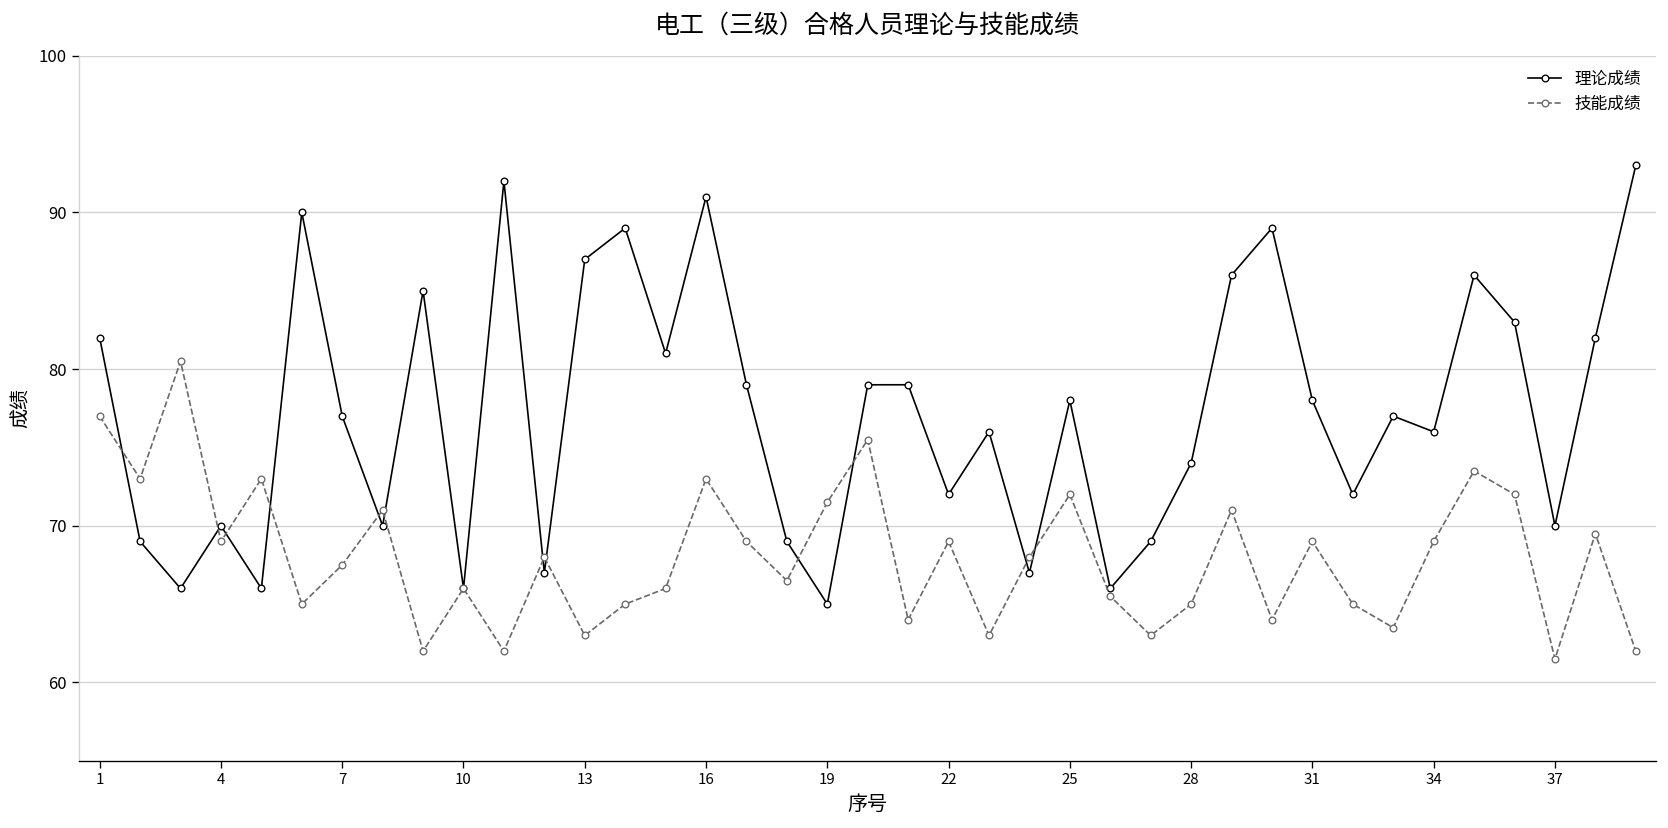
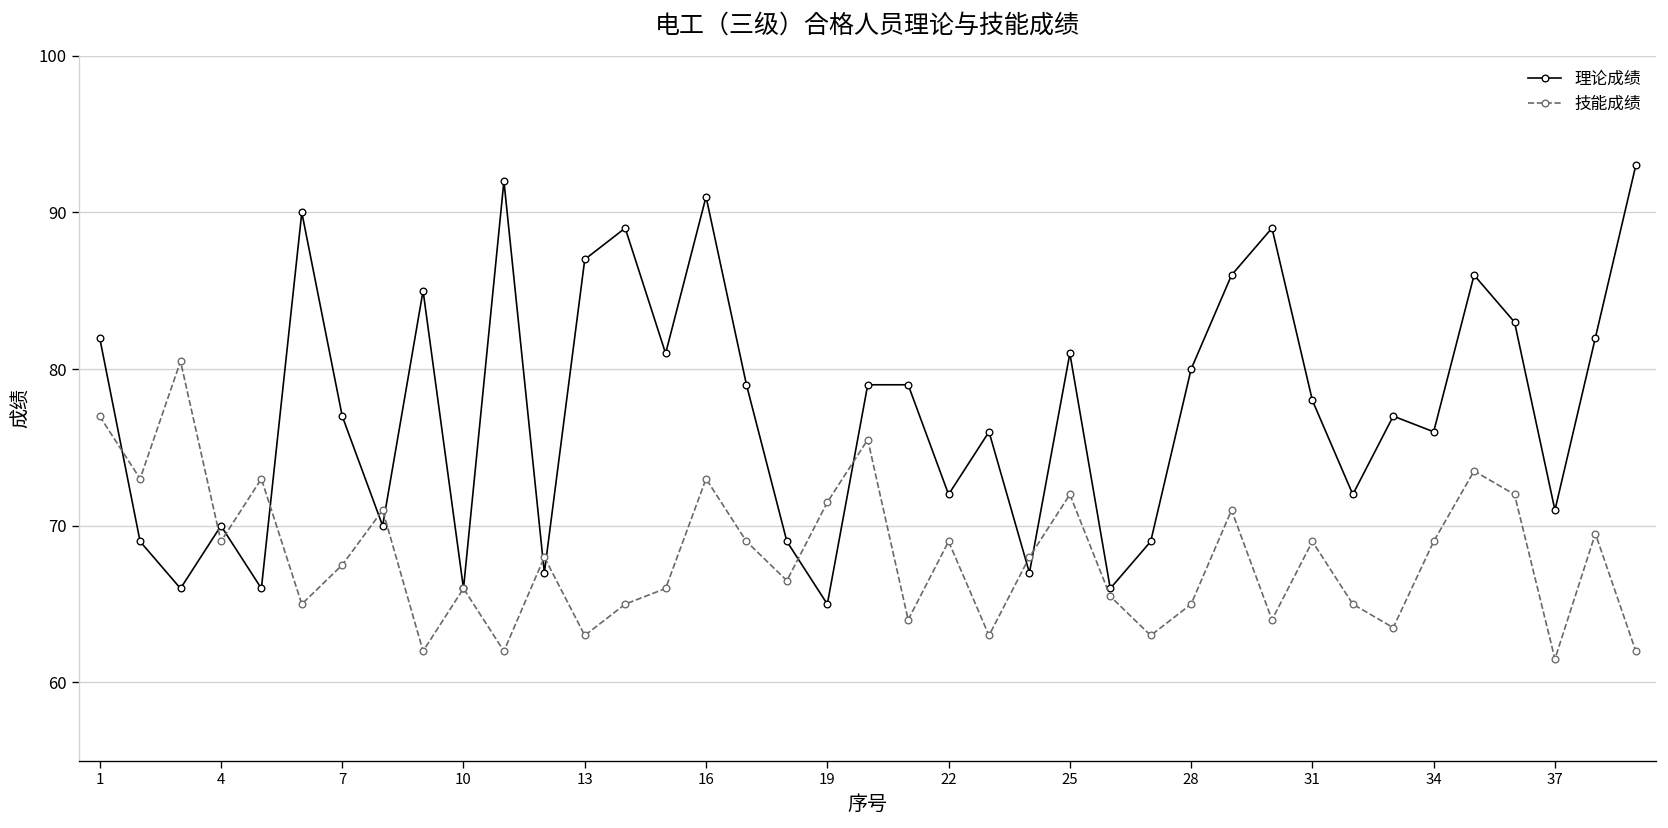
  {
    "理论成绩": {
      "1": 82,
      "4": 70,
      "7": 77,
      "13": 87,
      "16": 91,
      "19": 65,
      "22": 72,
-     "25": 78,
-     "28": 74,
+     "25": 81,
+     "28": 80,
      "31": 78,
      "34": 76,
-     "37": 70
+     "37": 71
    },
    "技能成绩": {
      "1": 77,
      "4": 69,
      "7": 67.5,
      "13": 63,
      "16": 73,
      "19": 71.5,
      "22": 69,
      "25": 72,
      "28": 65,
      "31": 69,
      "34": 69,
      "37": 61.5
    }
  }
